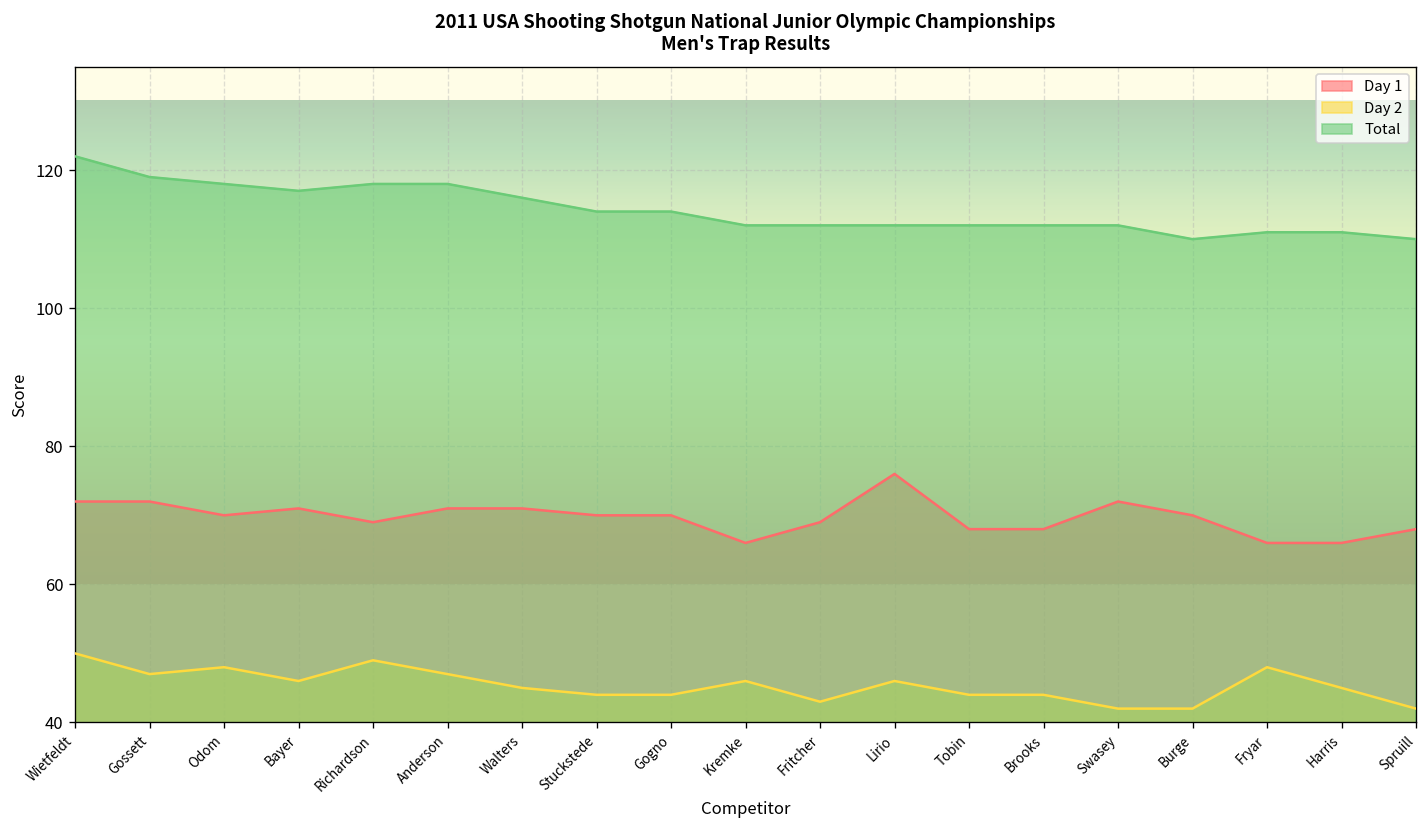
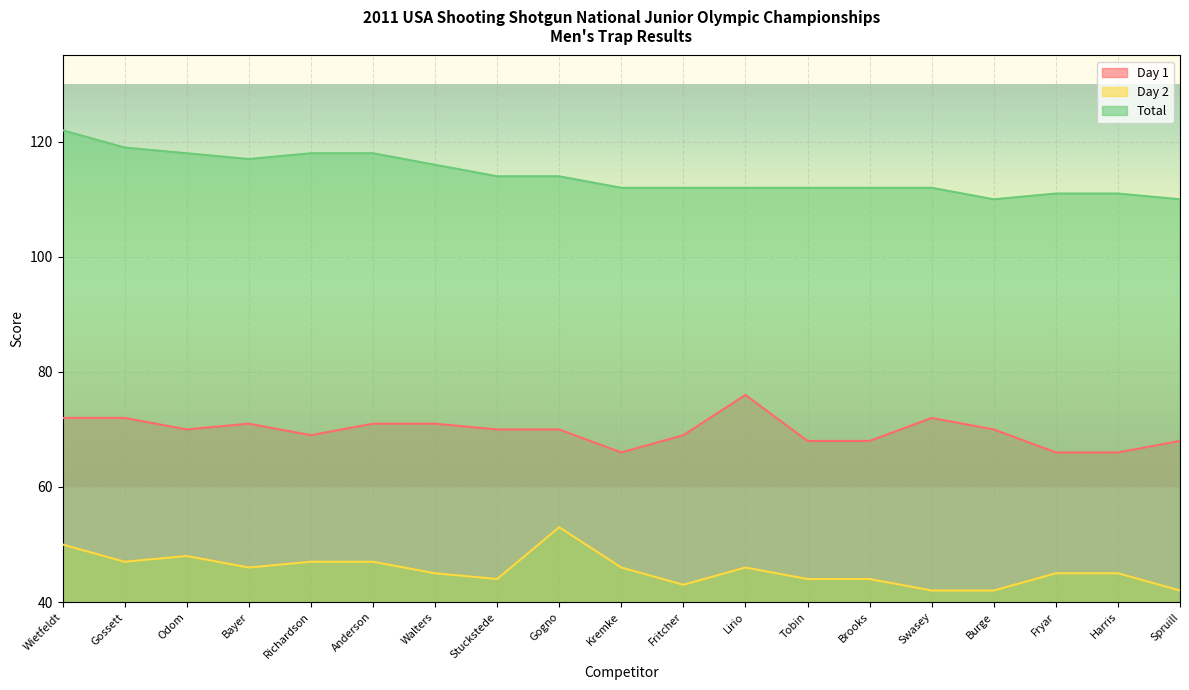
  {
    "Day 1": {
      "Wietfeldt": 72,
      "Gossett": 72,
      "Odom": 70,
      "Bayer": 71,
      "Richardson": 69,
      "Anderson": 71,
      "Walters": 71,
      "Stuckstede": 70,
      "Gogno": 70,
      "Kremke": 66,
      "Fritcher": 69,
      "Lirio": 76,
      "Tobin": 68,
      "Brooks": 68,
      "Swasey": 72,
      "Burge": 70,
      "Fryar": 66,
      "Harris": 66,
      "Spruill": 68
    },
    "Day 2": {
      "Wietfeldt": 50,
      "Gossett": 47,
      "Odom": 48,
      "Bayer": 46,
-     "Richardson": 49,
+     "Richardson": 47,
      "Anderson": 47,
      "Walters": 45,
      "Stuckstede": 44,
-     "Gogno": 44,
+     "Gogno": 53,
      "Kremke": 46,
      "Fritcher": 43,
      "Lirio": 46,
      "Tobin": 44,
      "Brooks": 44,
      "Swasey": 42,
      "Burge": 42,
-     "Fryar": 48,
+     "Fryar": 45,
      "Harris": 45,
      "Spruill": 42
    },
    "Total": {
      "Wietfeldt": 122,
      "Gossett": 119,
      "Odom": 118,
      "Bayer": 117,
      "Richardson": 118,
      "Anderson": 118,
      "Walters": 116,
      "Stuckstede": 114,
      "Gogno": 114,
      "Kremke": 112,
      "Fritcher": 112,
      "Lirio": 112,
      "Tobin": 112,
      "Brooks": 112,
      "Swasey": 112,
      "Burge": 110,
      "Fryar": 111,
      "Harris": 111,
      "Spruill": 110
    }
  }
